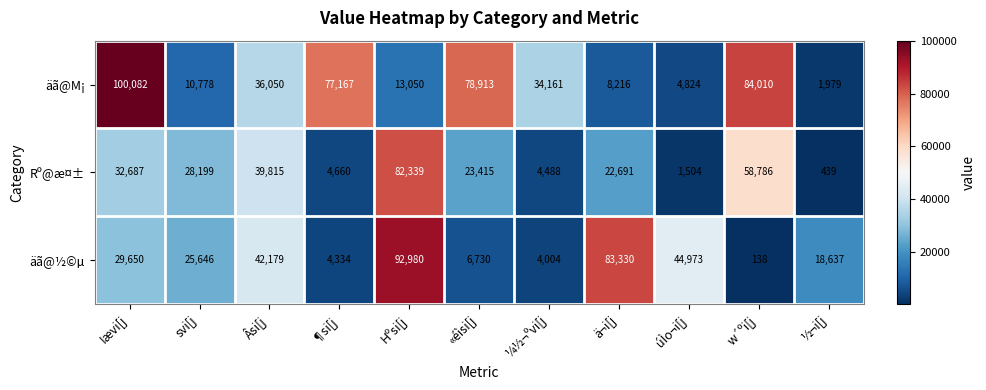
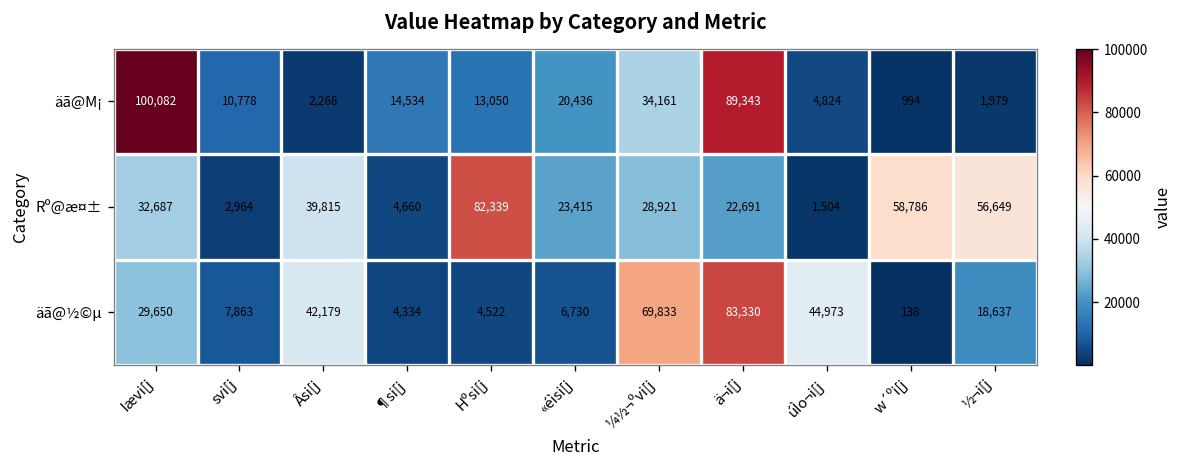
  {
    "äã@M¡": {
      "Iævi[j": "100,082",
      "svi[j": "10,778",
-     "Âsi[j": "36,050",
-     "¶si[j": "77,167",
+     "Âsi[j": "2,268",
+     "¶si[j": "14,534",
      "Hºsi[j": "13,050",
-     "«éìsi[j": "78,913",
+     "«éìsi[j": "20,436",
      "¼½¬ºvi[j": "34,161",
-     "ä¬i[j": "8,216",
+     "ä¬i[j": "89,343",
      "úÌo¬i[j": "4,824",
-     "w´ºi[j": "84,010",
+     "w´ºi[j": "994",
      "½¬i[j": "1,979"
    },
    "Rº@æ¤±": {
      "Iævi[j": "32,687",
-     "svi[j": "28,199",
+     "svi[j": "2,964",
      "Âsi[j": "39,815",
      "¶si[j": "4,660",
      "Hºsi[j": "82,339",
      "«éìsi[j": "23,415",
-     "¼½¬ºvi[j": "4,488",
+     "¼½¬ºvi[j": "28,921",
      "ä¬i[j": "22,691",
      "úÌo¬i[j": "1,504",
      "w´ºi[j": "58,786",
-     "½¬i[j": "439"
+     "½¬i[j": "56,649"
    },
    "äã@½©µ": {
      "Iævi[j": "29,650",
-     "svi[j": "25,646",
+     "svi[j": "7,863",
      "Âsi[j": "42,179",
      "¶si[j": "4,334",
-     "Hºsi[j": "92,980",
+     "Hºsi[j": "4,522",
      "«éìsi[j": "6,730",
-     "¼½¬ºvi[j": "4,004",
+     "¼½¬ºvi[j": "69,833",
      "ä¬i[j": "83,330",
      "úÌo¬i[j": "44,973",
      "w´ºi[j": "138",
      "½¬i[j": "18,637"
    }
  }
